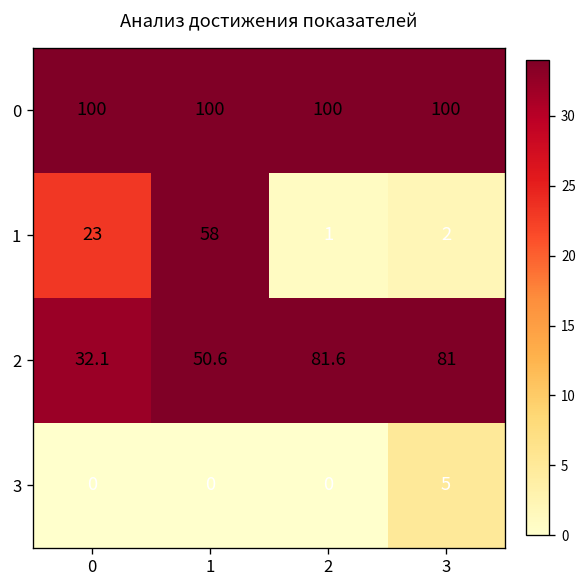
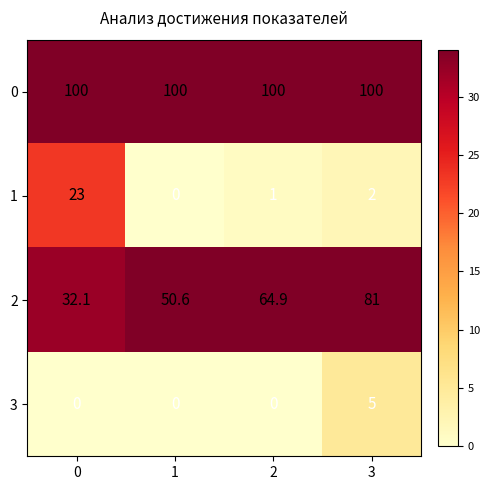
  {
    "0": {
      "0": 100,
      "1": 100,
      "2": 100,
      "3": 100
    },
    "1": {
      "0": 23,
-     "1": 58,
+     "1": 0,
      "2": 1,
      "3": 2
    },
    "2": {
      "0": 32.1,
      "1": 50.6,
-     "2": 81.6,
+     "2": 64.9,
      "3": 81
    },
    "3": {
      "0": 0,
      "1": 0,
      "2": 0,
      "3": 5
    }
  }
